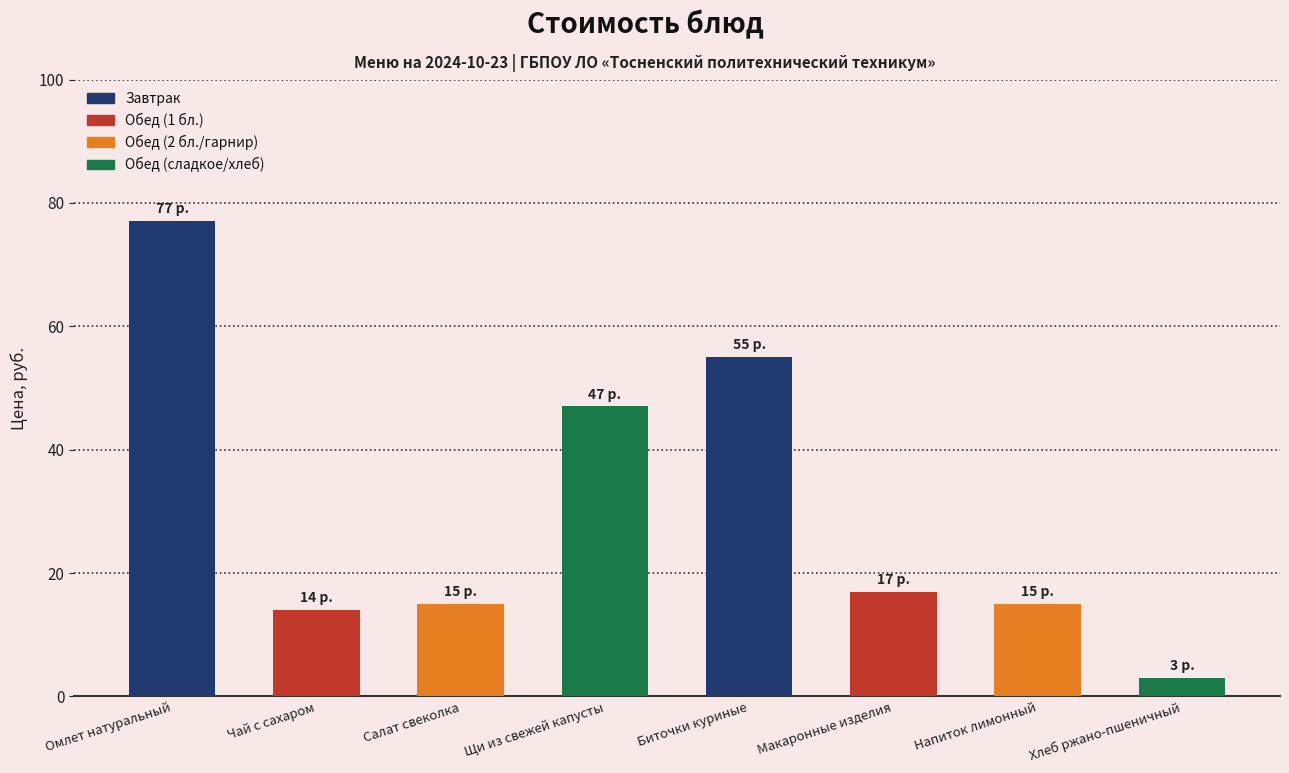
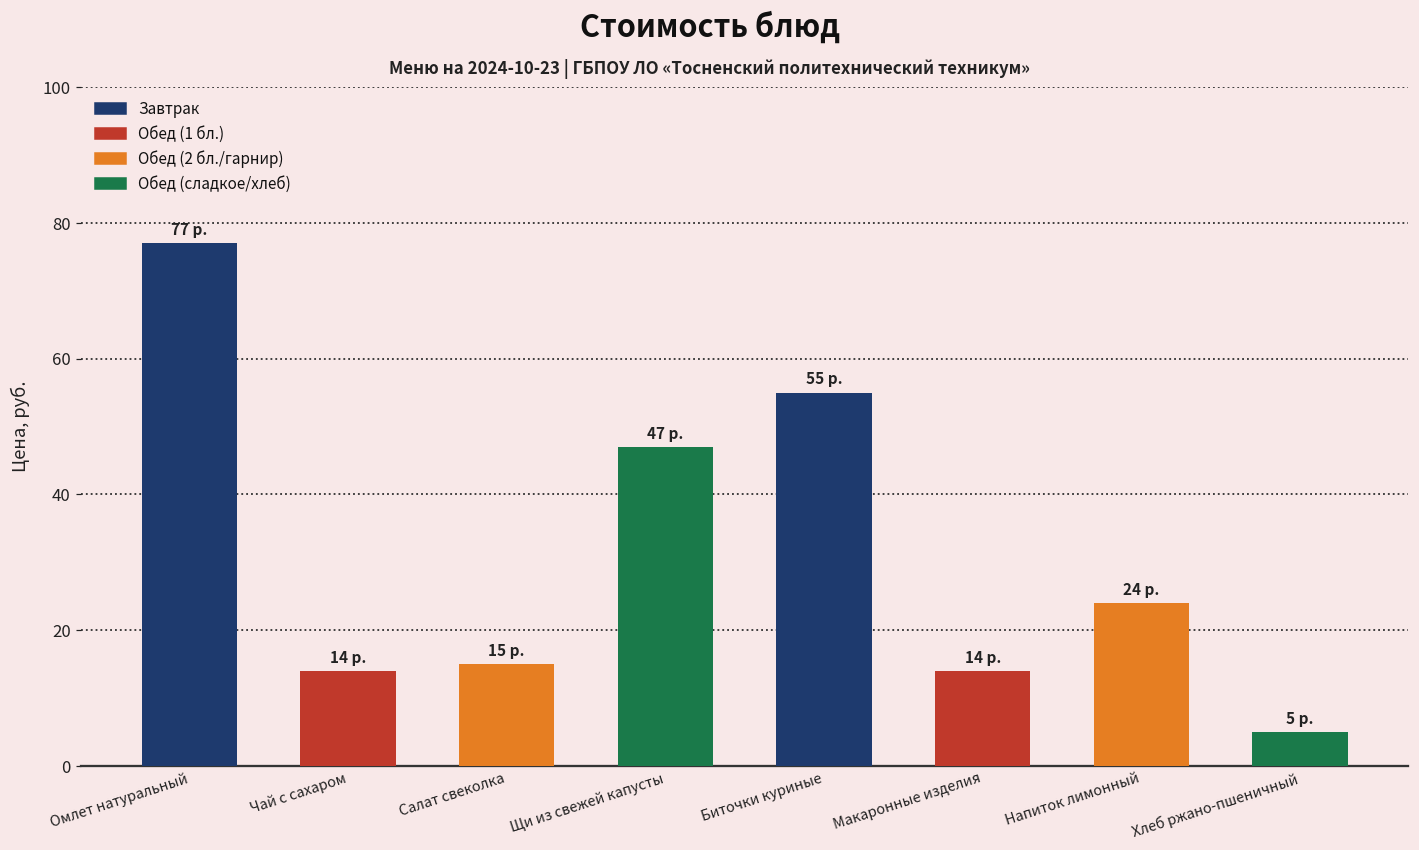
  {
    "Омлет натуральный": 77,
    "Чай с сахаром": 14,
    "Салат свеколка": 15,
    "Щи из свежей капусты": 47,
    "Биточки куриные": 55,
-   "Макаронные изделия": 17,
-   "Напиток лимонный": 15,
-   "Хлеб ржано-пшеничный": 3
+   "Макаронные изделия": 14,
+   "Напиток лимонный": 24,
+   "Хлеб ржано-пшеничный": 5
  }
